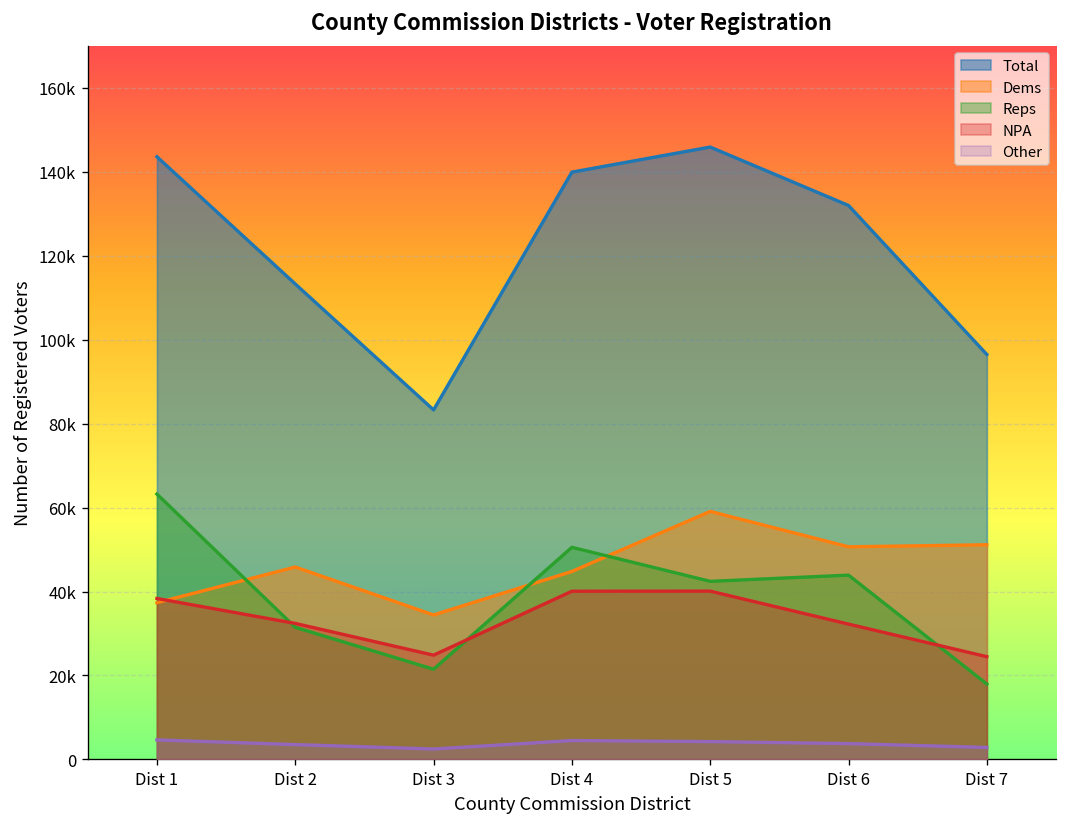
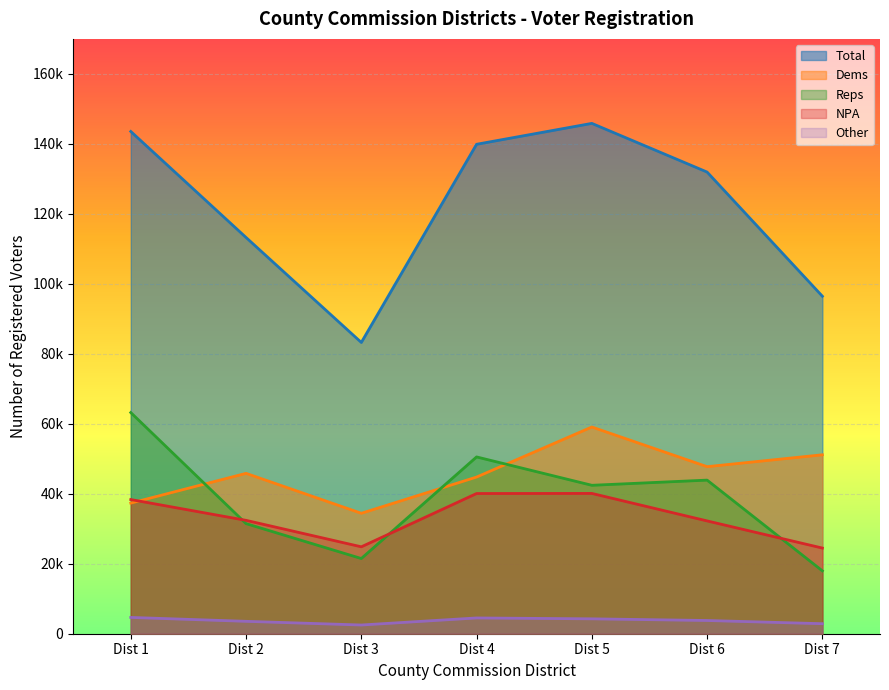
  {
    "Total": {
      "Dist 1": 144000,
      "Dist 2": 113000,
      "Dist 3": 83000,
      "Dist 4": 140000,
      "Dist 5": 146000,
      "Dist 6": 132000,
      "Dist 7": 96000
    },
    "Dems": {
      "Dist 1": 37000,
      "Dist 2": 46000,
      "Dist 3": 34000,
      "Dist 4": 45000,
      "Dist 5": 59000,
-     "Dist 6": 51000,
+     "Dist 6": 48000,
      "Dist 7": 51000
    },
    "Reps": {
      "Dist 1": 63000,
      "Dist 2": 31000,
      "Dist 3": 21000,
      "Dist 4": 51000,
      "Dist 5": 42000,
      "Dist 6": 44000,
      "Dist 7": 18000
    },
    "NPA": {
      "Dist 1": 38000,
      "Dist 2": 32000,
      "Dist 3": 25000,
      "Dist 4": 40000,
      "Dist 5": 40000,
      "Dist 6": 32000,
      "Dist 7": 24000
    },
    "Other": {
      "Dist 1": 5000,
      "Dist 2": 4000,
      "Dist 3": 2000,
      "Dist 4": 5000,
      "Dist 5": 4000,
      "Dist 6": 4000,
      "Dist 7": 3000
    }
  }
